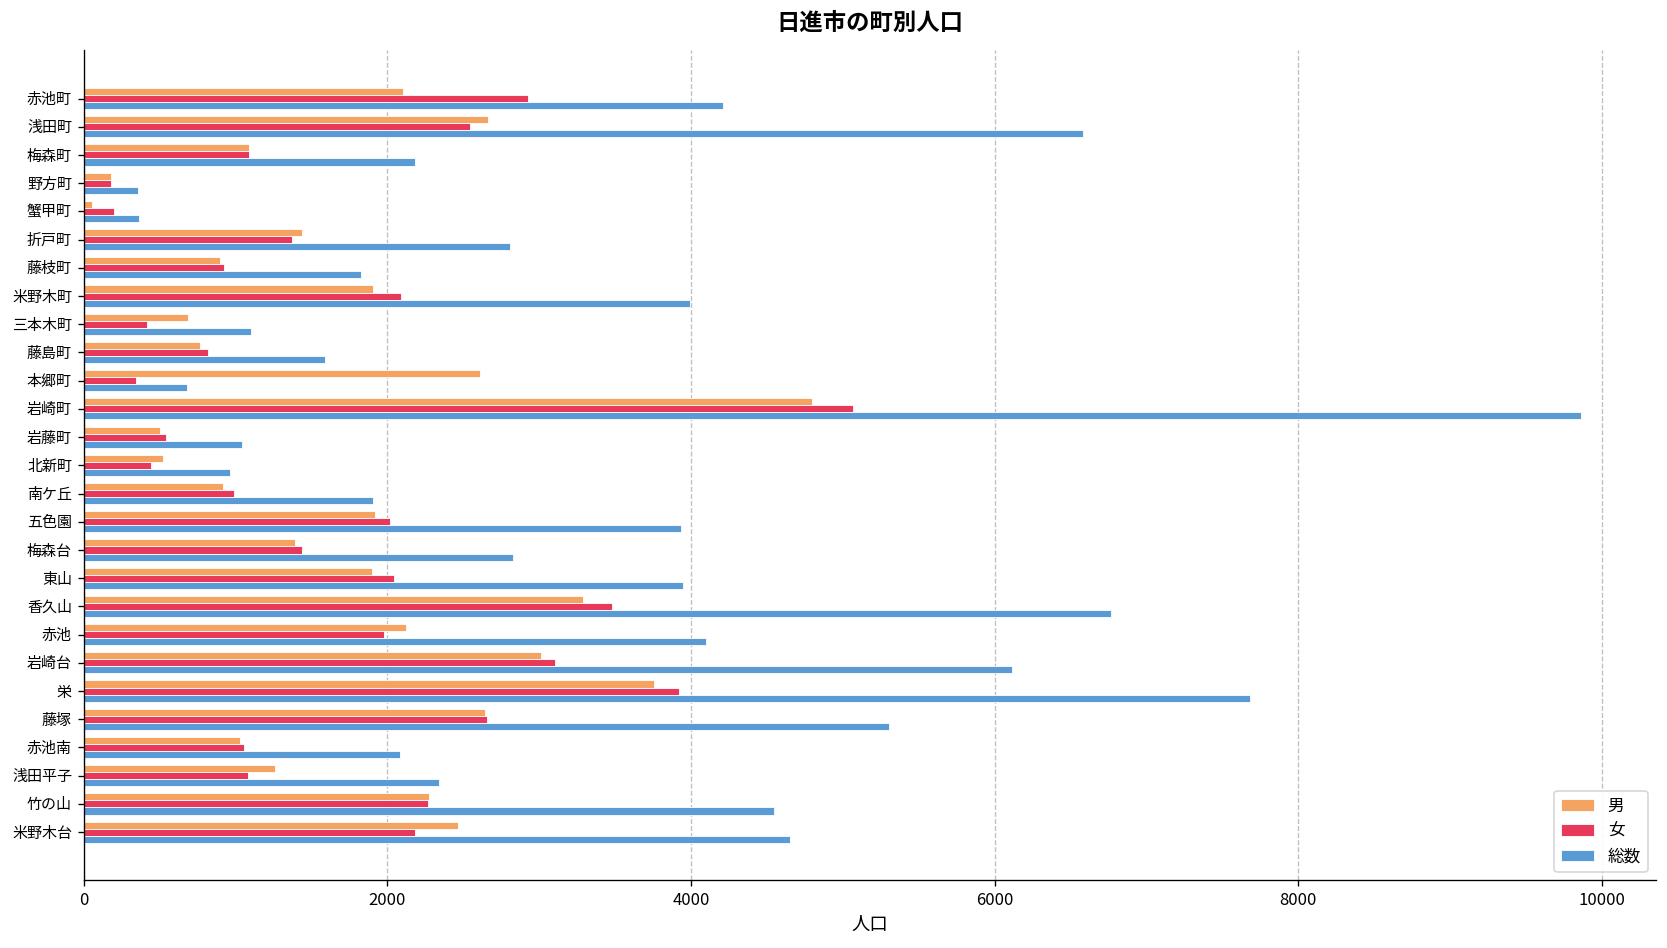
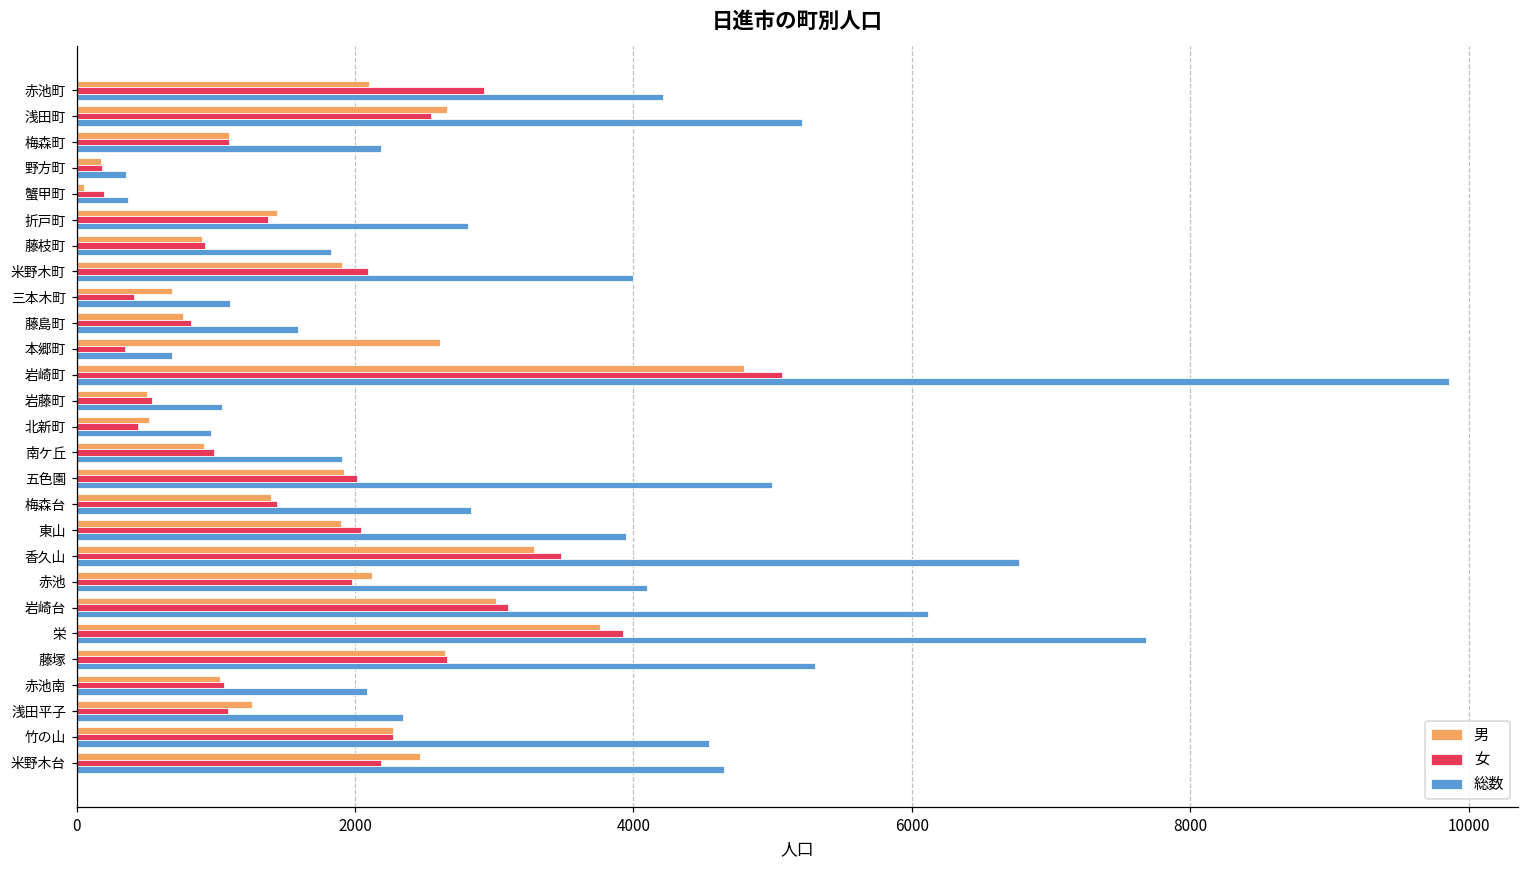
  {
    "男": {
      "赤池町": 2100,
      "浅田町": 2660,
      "梅森町": 1090,
      "野方町": 180,
      "蟹甲町": 60,
      "折戸町": 1440,
      "藤枝町": 900,
      "米野木町": 1900,
      "三本木町": 690,
      "藤島町": 770,
      "本郷町": 2610,
      "岩崎町": 4800,
      "岩藤町": 500,
      "北新町": 520,
      "南ケ丘": 920,
      "五色園": 1920,
      "梅森台": 1390,
      "東山": 1900,
      "香久山": 3290,
      "赤池": 2120,
      "岩崎台": 3020,
      "栄": 3760,
      "藤塚": 2650,
      "赤池南": 1030,
      "浅田平子": 1260,
      "竹の山": 2280,
      "米野木台": 2460
    },
    "女": {
      "赤池町": 2930,
      "浅田町": 2550,
      "梅森町": 1090,
      "野方町": 180,
      "蟹甲町": 200,
      "折戸町": 1370,
      "藤枝町": 930,
      "米野木町": 2090,
      "三本木町": 410,
      "藤島町": 820,
      "本郷町": 350,
      "岩崎町": 5070,
      "岩藤町": 540,
      "北新町": 440,
      "南ケ丘": 990,
      "五色園": 2020,
      "梅森台": 1440,
      "東山": 2040,
      "香久山": 3480,
      "赤池": 1980,
      "岩崎台": 3100,
      "栄": 3920,
      "藤塚": 2660,
      "赤池南": 1060,
      "浅田平子": 1080,
      "竹の山": 2270,
      "米野木台": 2190
    },
    "総数": {
      "赤池町": 4210,
-     "浅田町": 6580,
+     "浅田町": 5210,
      "梅森町": 2180,
      "野方町": 360,
      "蟹甲町": 370,
      "折戸町": 2810,
      "藤枝町": 1830,
      "米野木町": 3990,
      "三本木町": 1100,
      "藤島町": 1590,
      "本郷町": 680,
      "岩崎町": 9860,
      "岩藤町": 1040,
      "北新町": 960,
      "南ケ丘": 1910,
-     "五色園": 3940,
+     "五色園": 4990,
      "梅森台": 2830,
      "東山": 3940,
      "香久山": 6770,
      "赤池": 4100,
      "岩崎台": 6120,
      "栄": 7680,
      "藤塚": 5300,
      "赤池南": 2090,
      "浅田平子": 2340,
      "竹の山": 4550,
      "米野木台": 4650
    }
  }
